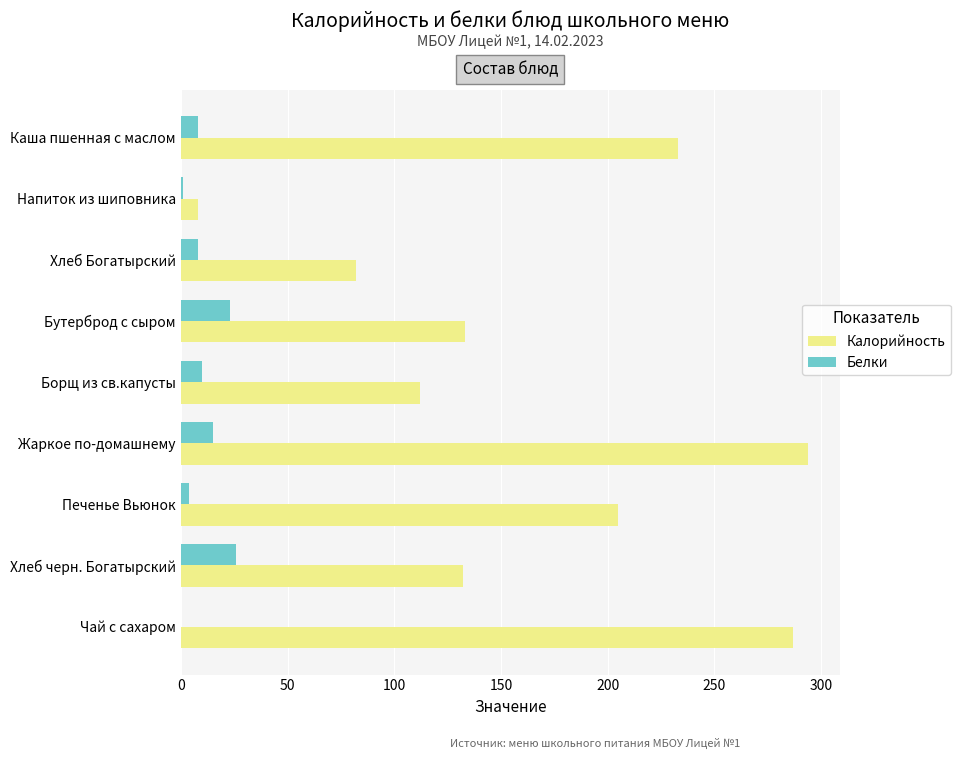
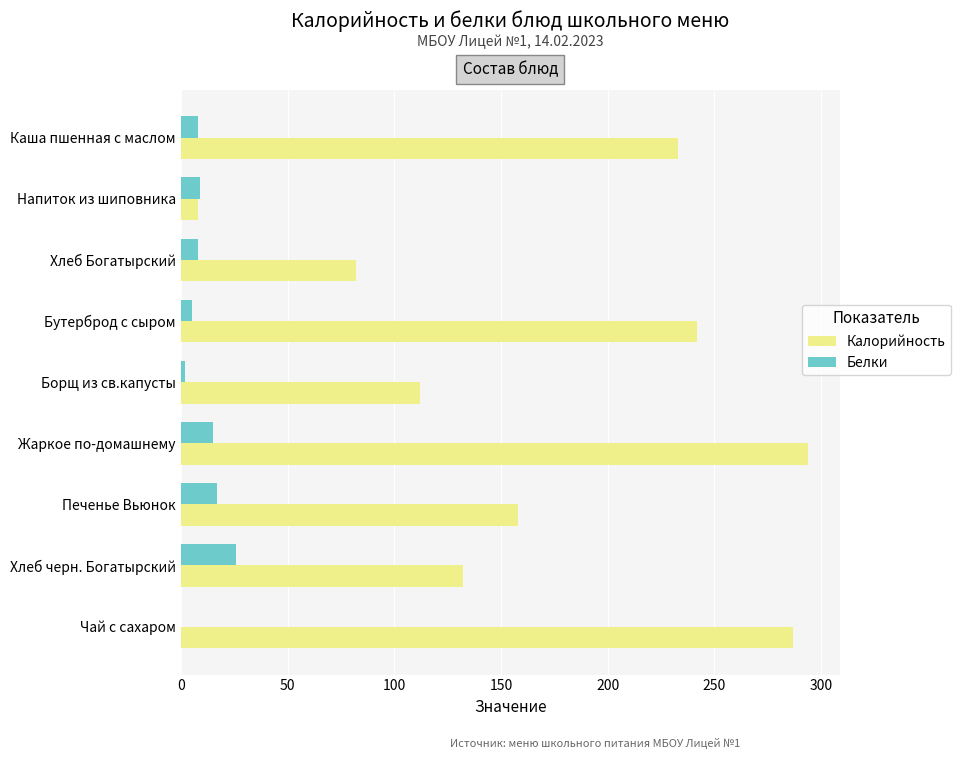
  {
    "Калорийность": {
      "Каша пшенная с маслом": 233,
      "Напиток из шиповника": 8,
      "Хлеб Богатырский": 82,
-     "Бутерброд с сыром": 133,
+     "Бутерброд с сыром": 242,
      "Борщ из св.капусты": 112,
      "Жаркое по-домашнему": 294,
-     "Печенье Вьюнок": 205,
+     "Печенье Вьюнок": 158,
      "Хлеб черн. Богатырский": 132,
      "Чай с сахаром": 287
    },
    "Белки": {
      "Каша пшенная с маслом": 8,
-     "Напиток из шиповника": 1,
+     "Напиток из шиповника": 9,
      "Хлеб Богатырский": 8,
-     "Бутерброд с сыром": 23,
-     "Борщ из св.капусты": 10,
+     "Бутерброд с сыром": 5,
+     "Борщ из св.капусты": 2,
      "Жаркое по-домашнему": 15,
-     "Печенье Вьюнок": 4,
+     "Печенье Вьюнок": 17,
      "Хлеб черн. Богатырский": 26,
      "Чай с сахаром": 0
    }
  }
